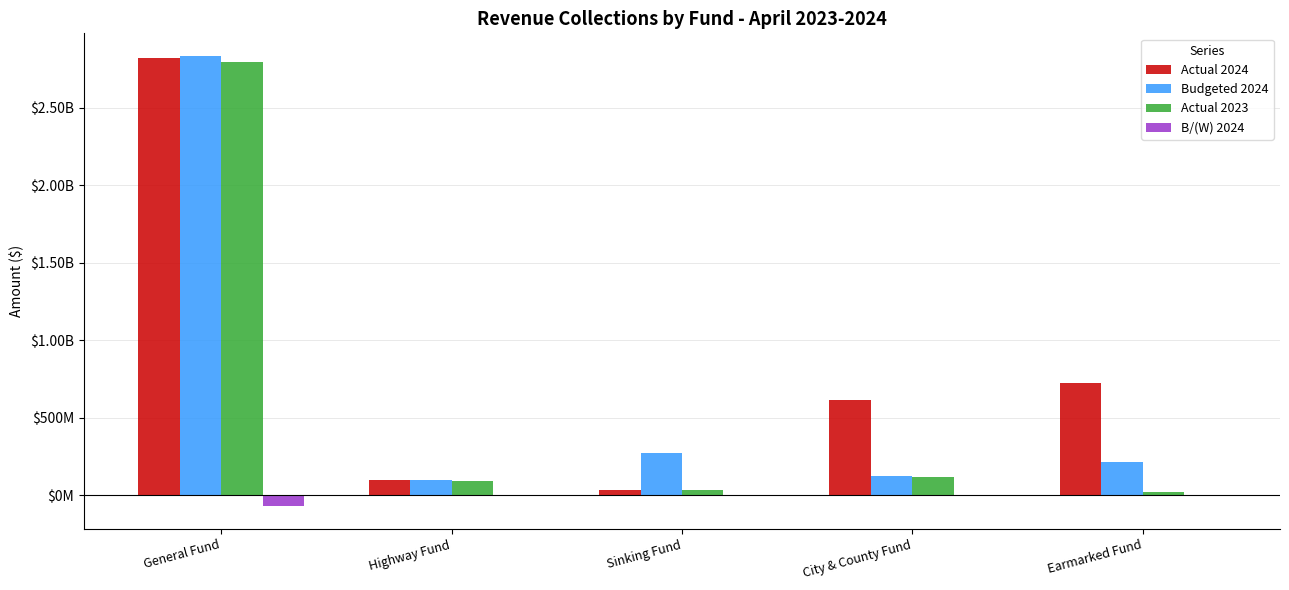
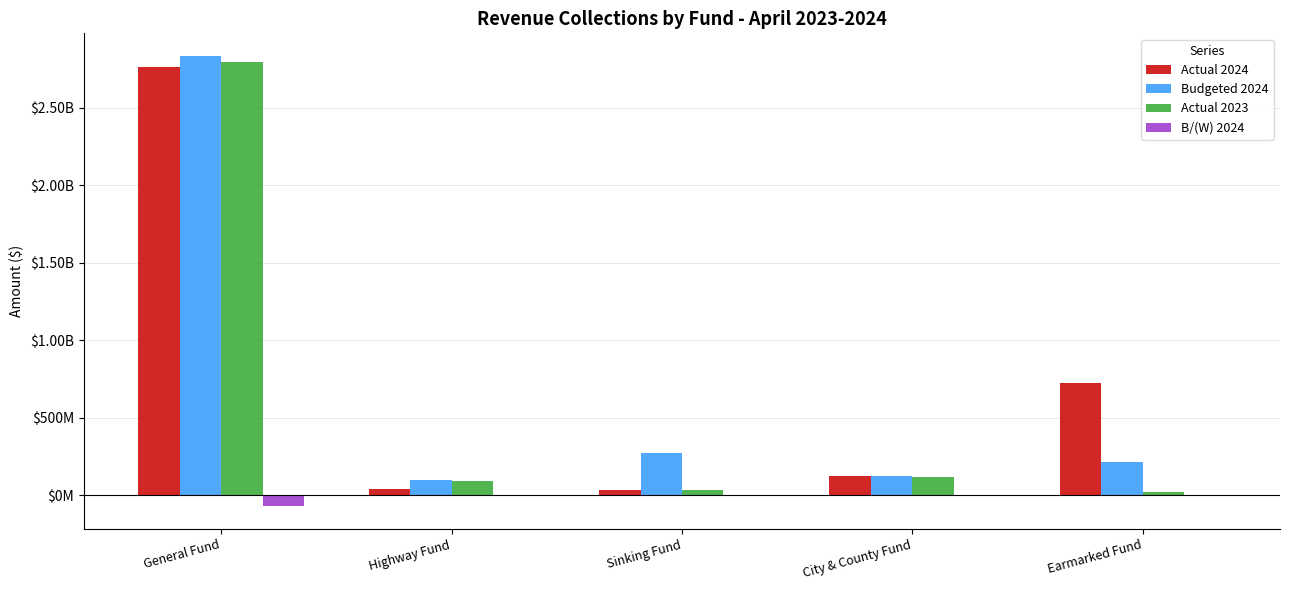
  {
    "Actual 2024": {
-     "General Fund": "$2820000000",
-     "Highway Fund": "$100000000",
+     "General Fund": "$2760000000",
+     "Highway Fund": "$40000000",
      "Sinking Fund": "$30000000",
-     "City & County Fund": "$620000000",
+     "City & County Fund": "$120000000",
      "Earmarked Fund": "$730000000"
    },
    "Budgeted 2024": {
      "General Fund": "$2830000000",
      "Highway Fund": "$100000000",
      "Sinking Fund": "$270000000",
      "City & County Fund": "$130000000",
      "Earmarked Fund": "$210000000"
    },
    "Actual 2023": {
      "General Fund": "$2790000000",
      "Highway Fund": "$90000000",
      "Sinking Fund": "$30000000",
      "City & County Fund": "$120000000",
      "Earmarked Fund": "$20000000"
    },
    "B/(W) 2024": {
      "General Fund": "$-70000000",
      "Earmarked Fund": "$0"
    }
  }
